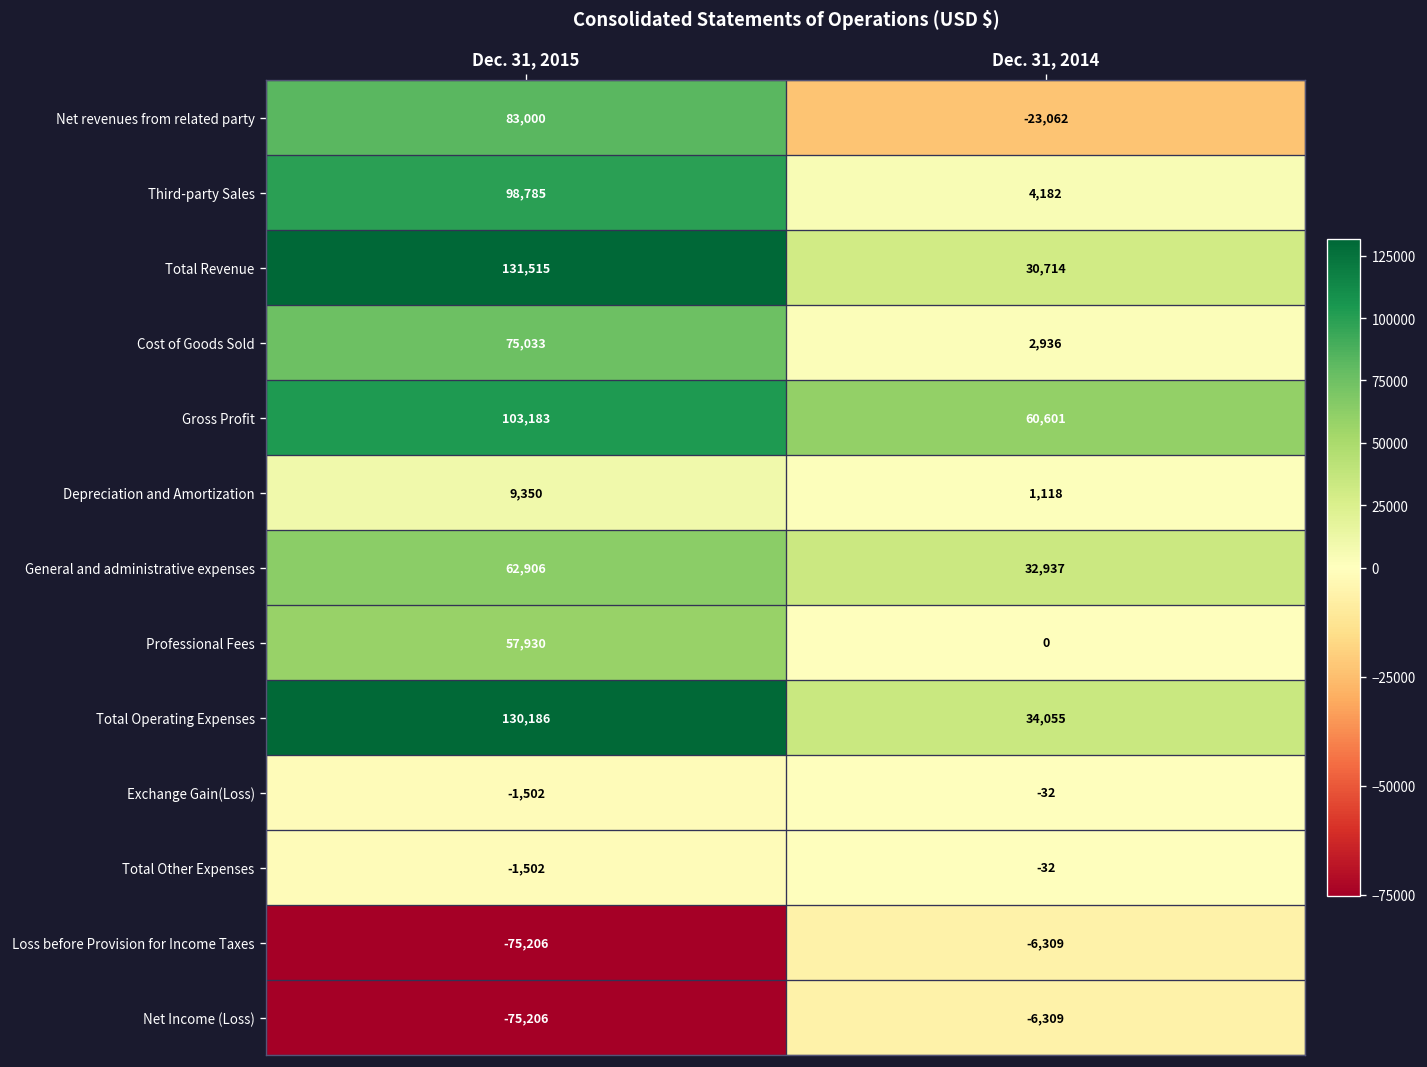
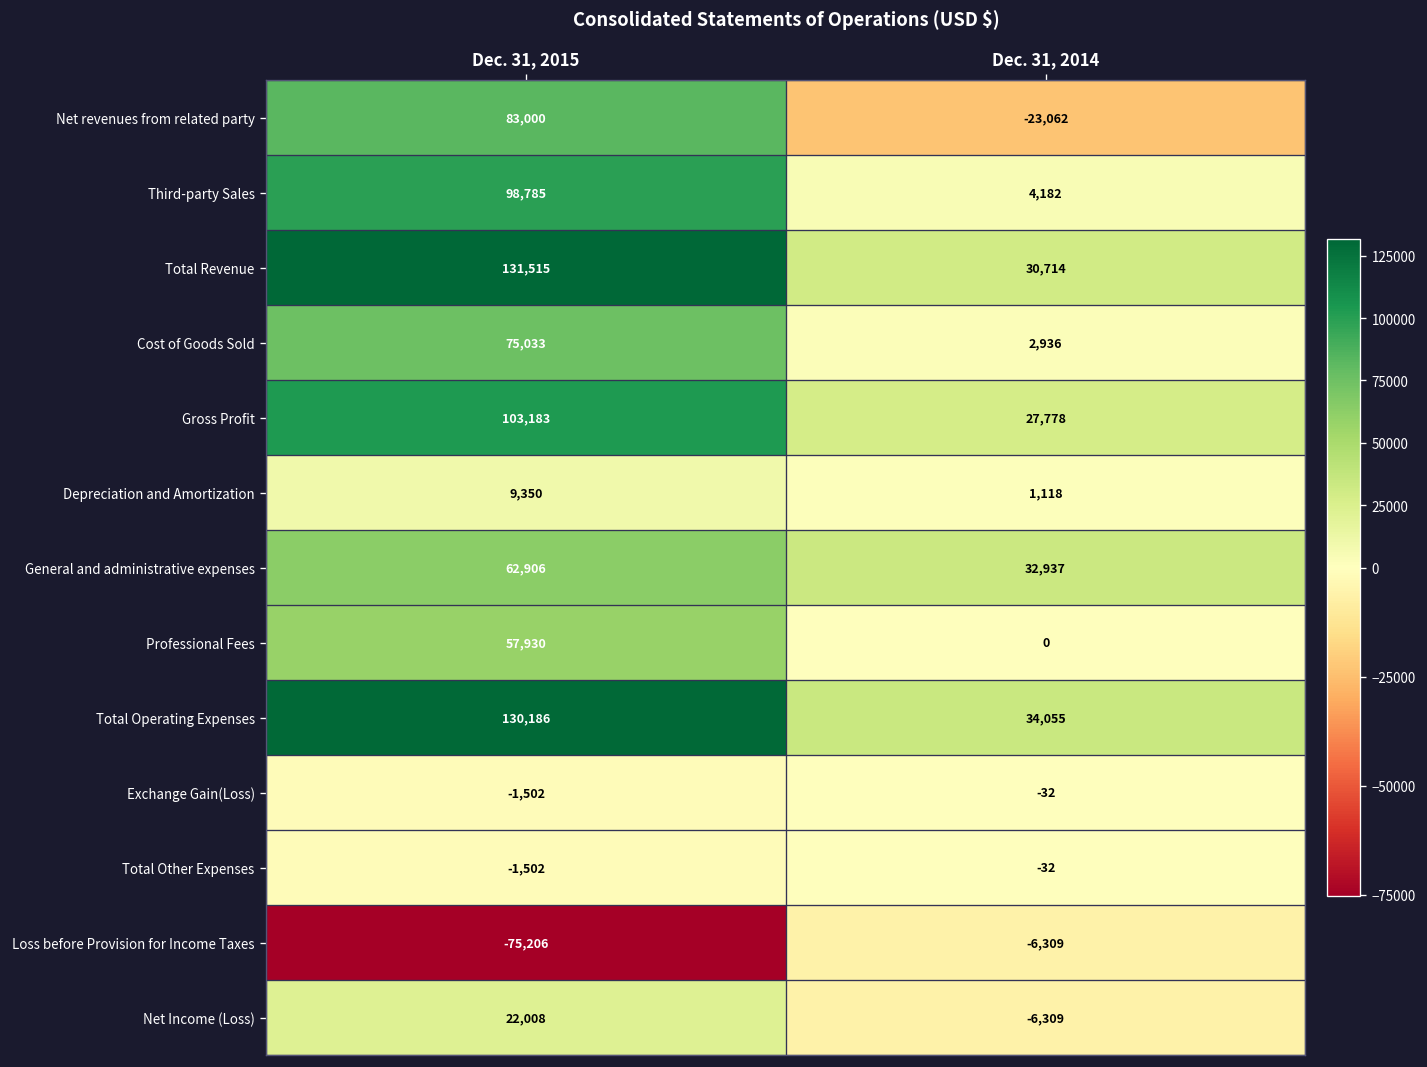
  {
    "Net revenues from related party": {
      "Dec. 31, 2015": "83,000",
      "Dec. 31, 2014": "-23,062"
    },
    "Third-party Sales": {
      "Dec. 31, 2015": "98,785",
      "Dec. 31, 2014": "4,182"
    },
    "Total Revenue": {
      "Dec. 31, 2015": "131,515",
      "Dec. 31, 2014": "30,714"
    },
    "Cost of Goods Sold": {
      "Dec. 31, 2015": "75,033",
      "Dec. 31, 2014": "2,936"
    },
    "Gross Profit": {
      "Dec. 31, 2015": "103,183",
-     "Dec. 31, 2014": "60,601"
+     "Dec. 31, 2014": "27,778"
    },
    "Depreciation and Amortization": {
      "Dec. 31, 2015": "9,350",
      "Dec. 31, 2014": "1,118"
    },
    "General and administrative expenses": {
      "Dec. 31, 2015": "62,906",
      "Dec. 31, 2014": "32,937"
    },
    "Professional Fees": {
      "Dec. 31, 2015": "57,930",
      "Dec. 31, 2014": "0"
    },
    "Total Operating Expenses": {
      "Dec. 31, 2015": "130,186",
      "Dec. 31, 2014": "34,055"
    },
    "Exchange Gain(Loss)": {
      "Dec. 31, 2015": "-1,502",
      "Dec. 31, 2014": "-32"
    },
    "Total Other Expenses": {
      "Dec. 31, 2015": "-1,502",
      "Dec. 31, 2014": "-32"
    },
    "Loss before Provision for Income Taxes": {
      "Dec. 31, 2015": "-75,206",
      "Dec. 31, 2014": "-6,309"
    },
    "Net Income (Loss)": {
-     "Dec. 31, 2015": "-75,206",
+     "Dec. 31, 2015": "22,008",
      "Dec. 31, 2014": "-6,309"
    }
  }
